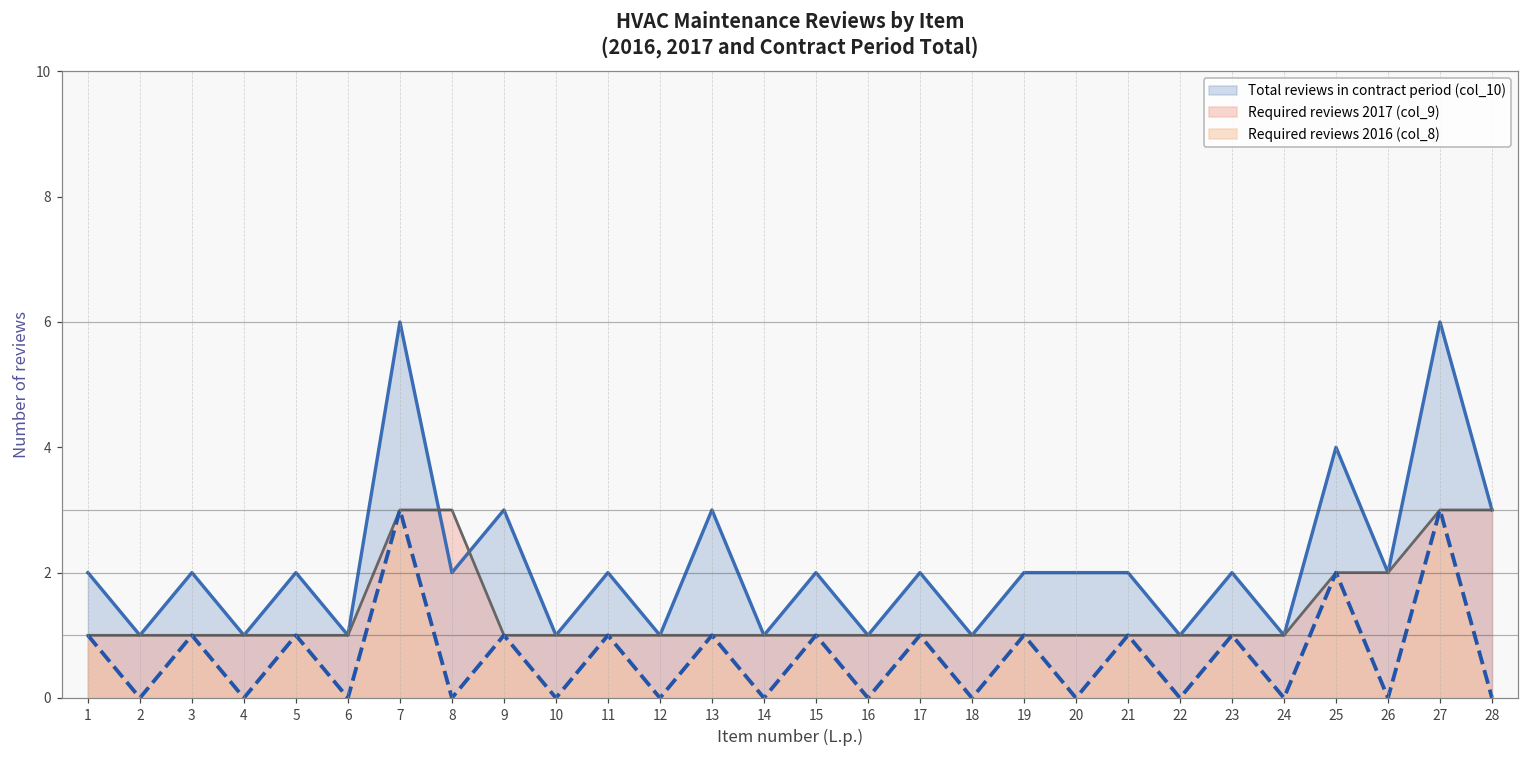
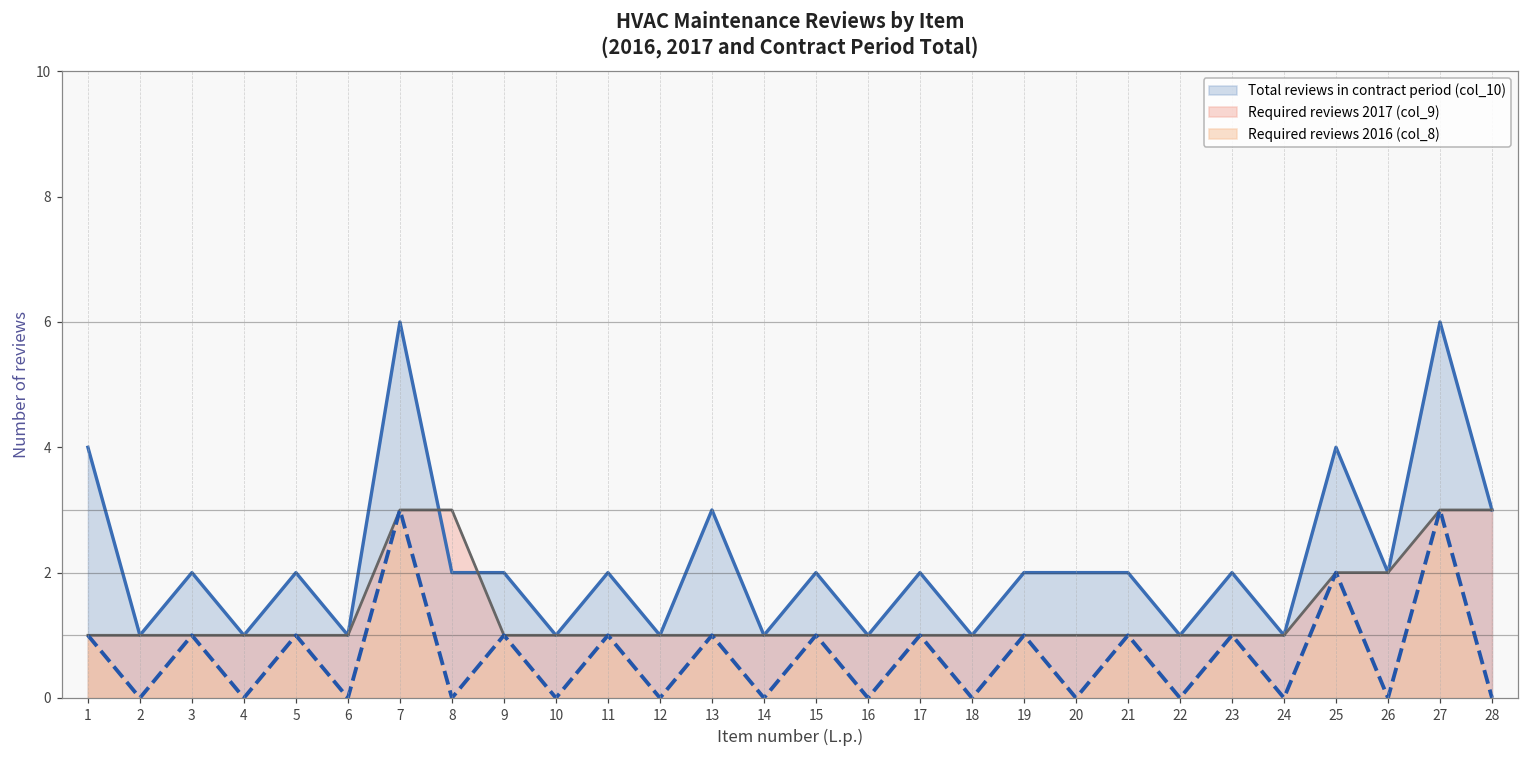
  {
    "Total reviews in contract period (col_10)": {
-     "1": 2,
+     "1": 4,
      "3": 2,
      "5": 2,
      "7": 6,
      "8": 2,
-     "9": 3,
+     "9": 2,
      "11": 2,
      "13": 3,
      "15": 2,
      "17": 2,
      "19": 2,
      "20": 2,
      "21": 2,
      "23": 2,
      "25": 4,
      "27": 6
    }
  }
